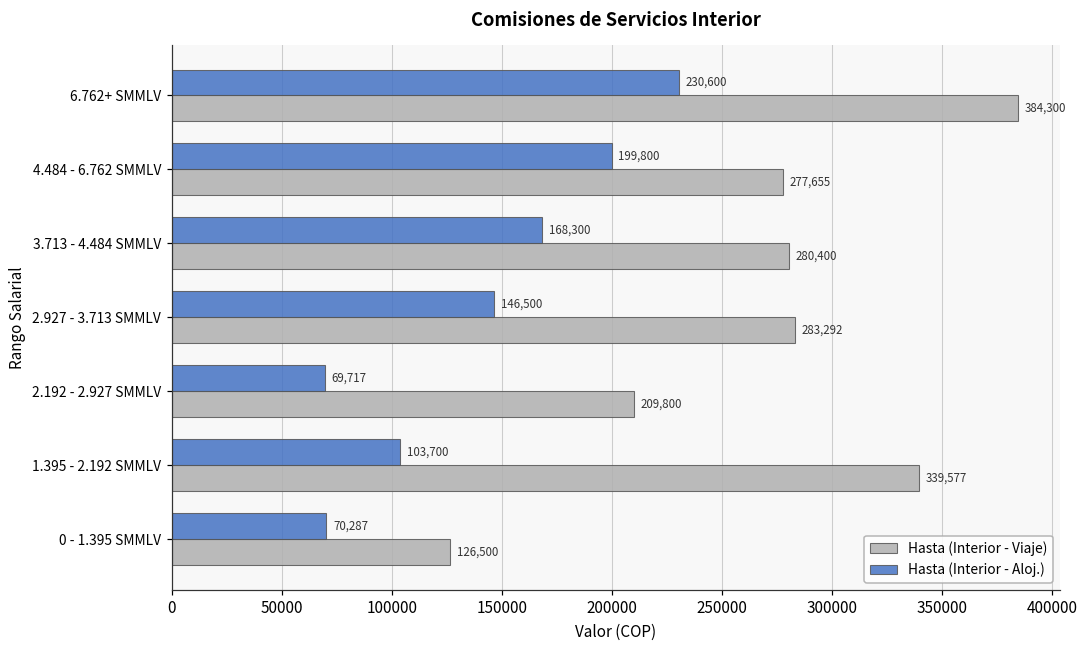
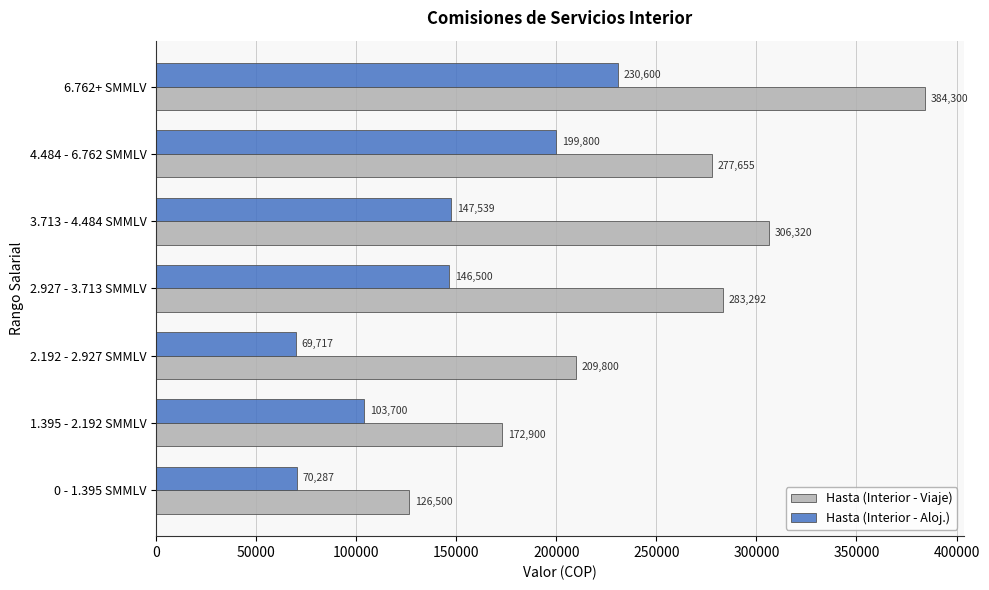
  {
    "Hasta (Interior - Viaje)": {
      "6.762+ SMMLV": "384,300",
      "4.484 - 6.762 SMMLV": "277,655",
-     "3.713 - 4.484 SMMLV": "280,400",
+     "3.713 - 4.484 SMMLV": "306,320",
      "2.927 - 3.713 SMMLV": "283,292",
      "2.192 - 2.927 SMMLV": "209,800",
-     "1.395 - 2.192 SMMLV": "339,577",
+     "1.395 - 2.192 SMMLV": "172,900",
      "0 - 1.395 SMMLV": "126,500"
    },
    "Hasta (Interior - Aloj.)": {
      "6.762+ SMMLV": "230,600",
      "4.484 - 6.762 SMMLV": "199,800",
-     "3.713 - 4.484 SMMLV": "168,300",
+     "3.713 - 4.484 SMMLV": "147,539",
      "2.927 - 3.713 SMMLV": "146,500",
      "2.192 - 2.927 SMMLV": "69,717",
      "1.395 - 2.192 SMMLV": "103,700",
      "0 - 1.395 SMMLV": "70,287"
    }
  }
